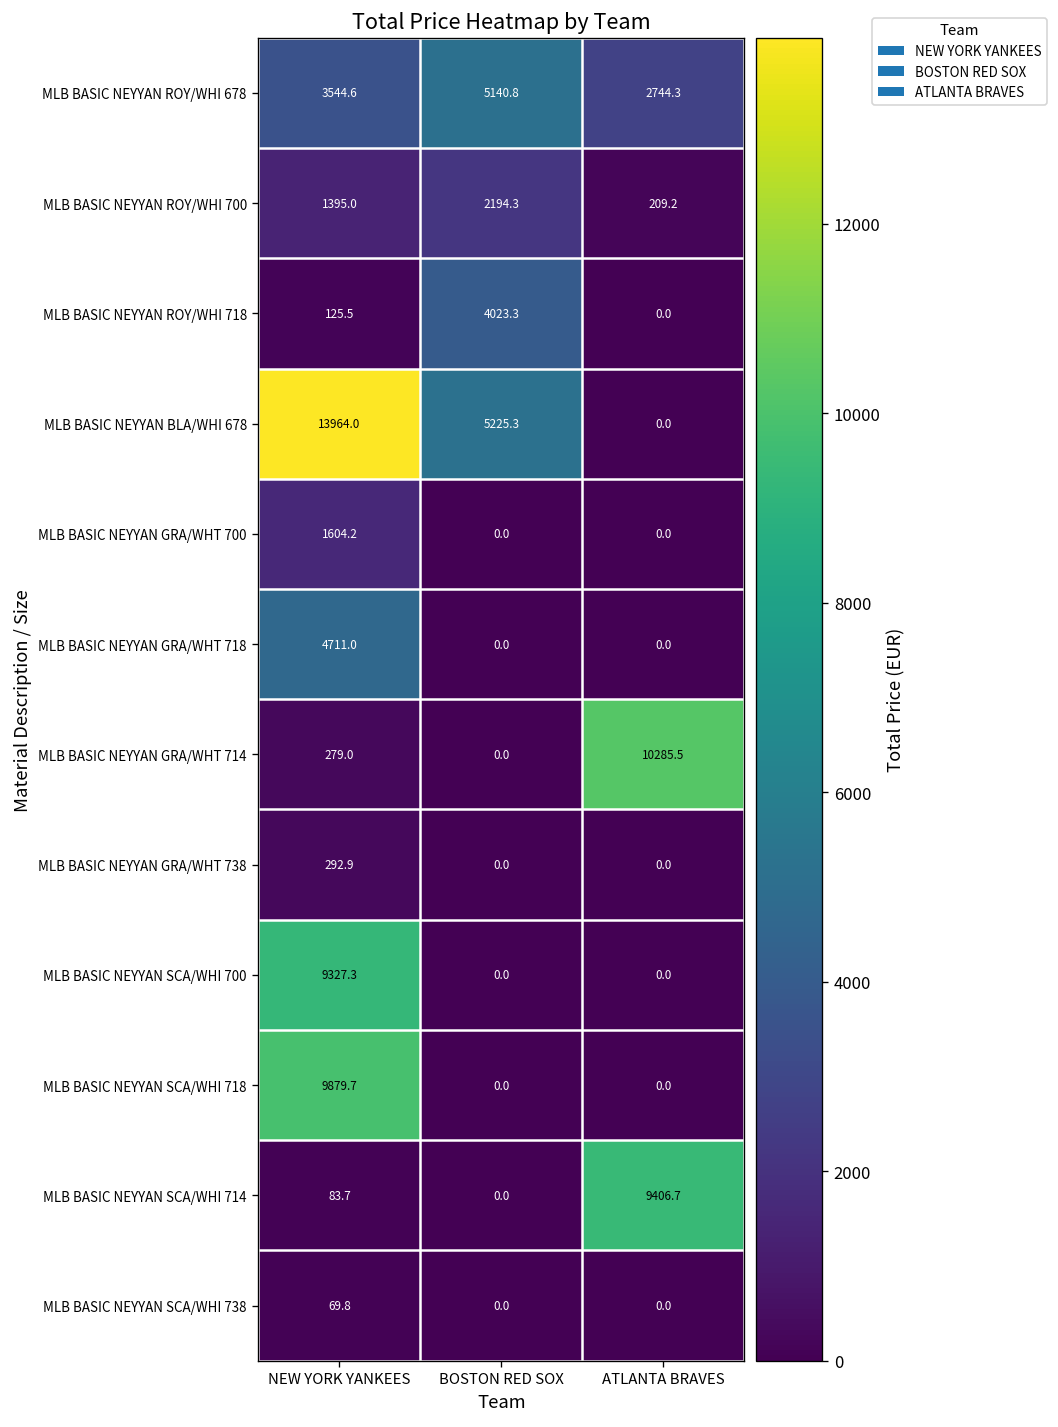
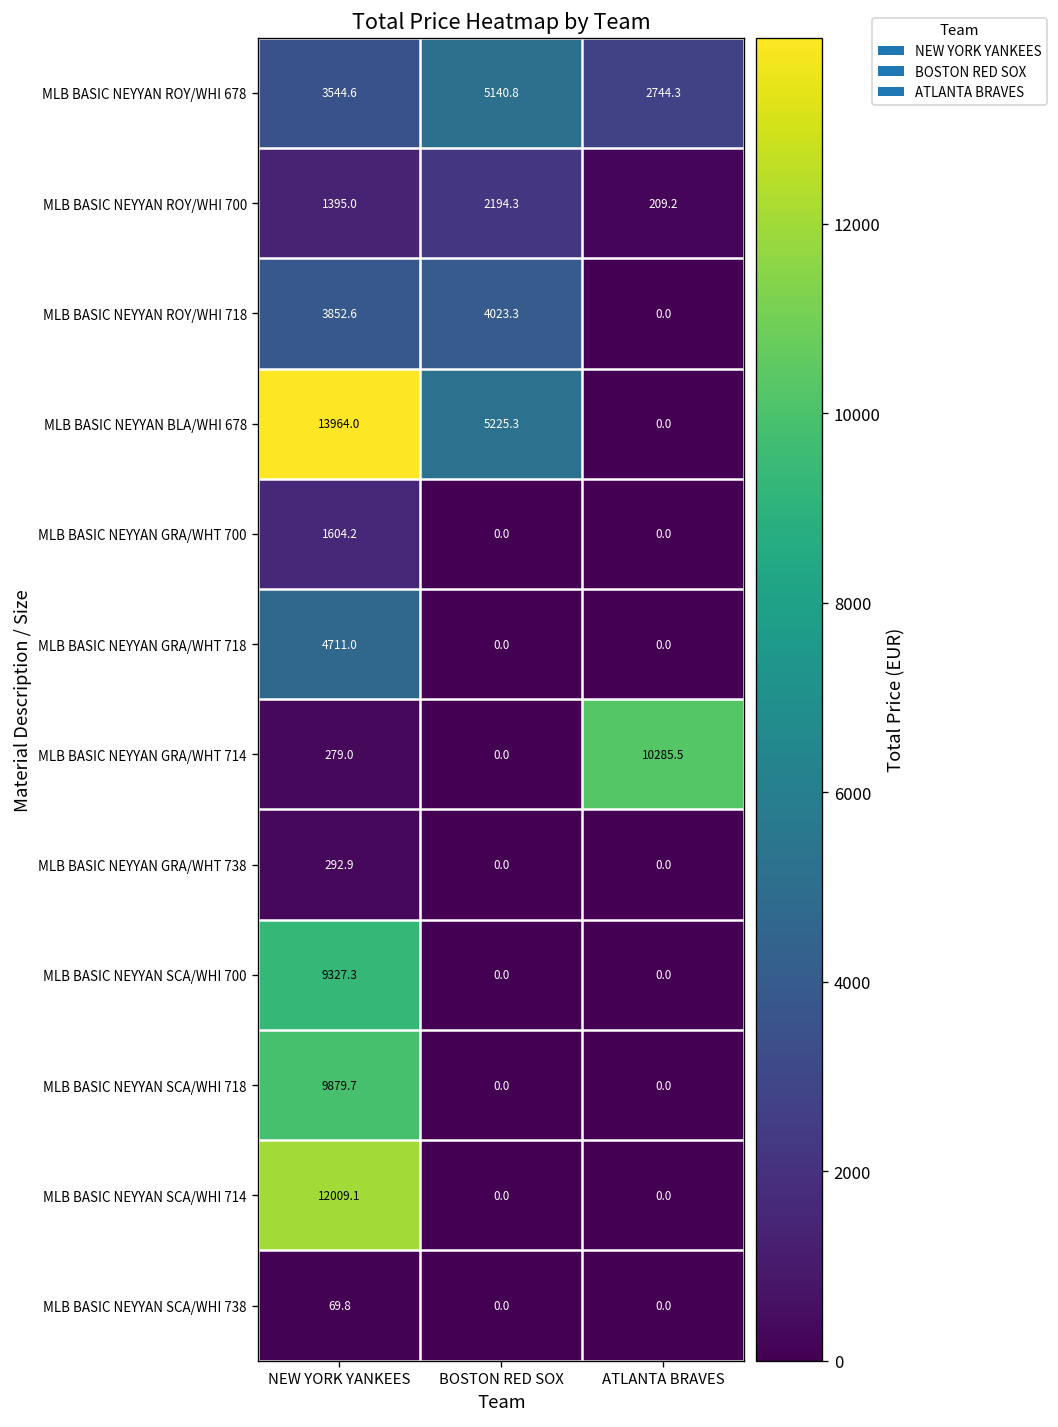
  {
    "MLB BASIC NEYYAN ROY/WHI 678": {
      "NEW YORK YANKEES": 3544.6,
      "BOSTON RED SOX": 5140.8,
      "ATLANTA BRAVES": 2744.3
    },
    "MLB BASIC NEYYAN ROY/WHI 700": {
      "NEW YORK YANKEES": 1395.0,
      "BOSTON RED SOX": 2194.3,
      "ATLANTA BRAVES": 209.2
    },
    "MLB BASIC NEYYAN ROY/WHI 718": {
-     "NEW YORK YANKEES": 125.5,
+     "NEW YORK YANKEES": 3852.6,
      "BOSTON RED SOX": 4023.3,
      "ATLANTA BRAVES": 0.0
    },
    "MLB BASIC NEYYAN BLA/WHI 678": {
      "NEW YORK YANKEES": 13964.0,
      "BOSTON RED SOX": 5225.3,
      "ATLANTA BRAVES": 0.0
    },
    "MLB BASIC NEYYAN GRA/WHT 700": {
      "NEW YORK YANKEES": 1604.2,
      "BOSTON RED SOX": 0.0,
      "ATLANTA BRAVES": 0.0
    },
    "MLB BASIC NEYYAN GRA/WHT 718": {
      "NEW YORK YANKEES": 4711.0,
      "BOSTON RED SOX": 0.0,
      "ATLANTA BRAVES": 0.0
    },
    "MLB BASIC NEYYAN GRA/WHT 714": {
      "NEW YORK YANKEES": 279.0,
      "BOSTON RED SOX": 0.0,
      "ATLANTA BRAVES": 10285.5
    },
    "MLB BASIC NEYYAN GRA/WHT 738": {
      "NEW YORK YANKEES": 292.9,
      "BOSTON RED SOX": 0.0,
      "ATLANTA BRAVES": 0.0
    },
    "MLB BASIC NEYYAN SCA/WHI 700": {
      "NEW YORK YANKEES": 9327.3,
      "BOSTON RED SOX": 0.0,
      "ATLANTA BRAVES": 0.0
    },
    "MLB BASIC NEYYAN SCA/WHI 718": {
      "NEW YORK YANKEES": 9879.7,
      "BOSTON RED SOX": 0.0,
      "ATLANTA BRAVES": 0.0
    },
    "MLB BASIC NEYYAN SCA/WHI 714": {
-     "NEW YORK YANKEES": 83.7,
+     "NEW YORK YANKEES": 12009.1,
      "BOSTON RED SOX": 0.0,
-     "ATLANTA BRAVES": 9406.7
+     "ATLANTA BRAVES": 0.0
    },
    "MLB BASIC NEYYAN SCA/WHI 738": {
      "NEW YORK YANKEES": 69.8,
      "BOSTON RED SOX": 0.0,
      "ATLANTA BRAVES": 0.0
    }
  }
